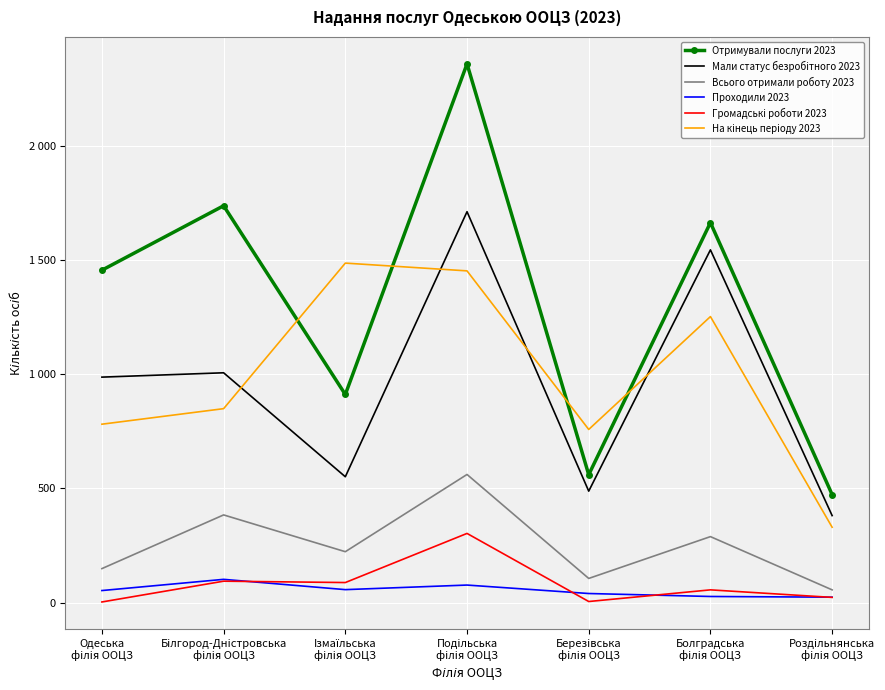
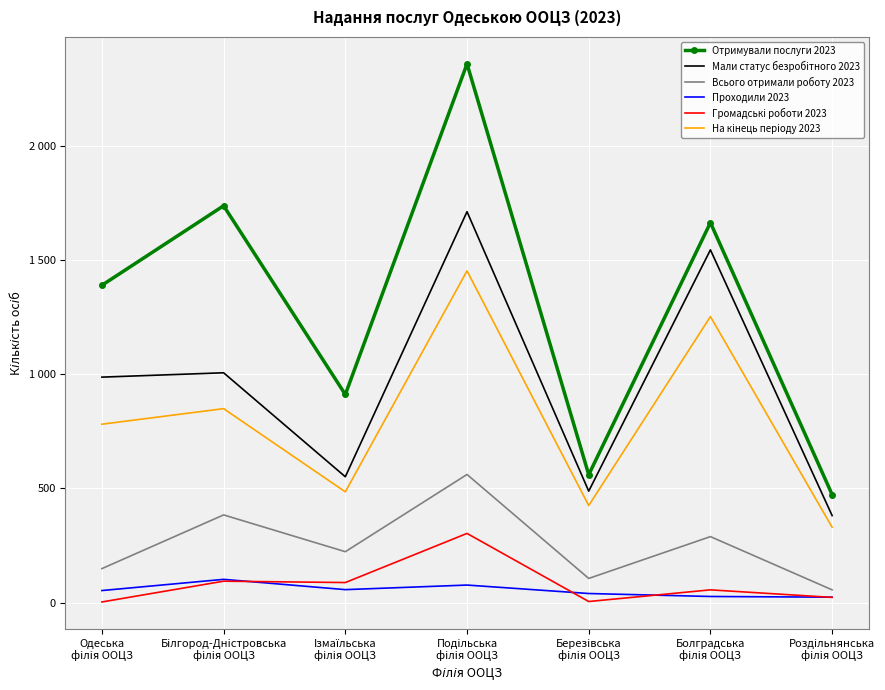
  {
    "Отримували послуги 2023": {
-     "Одеська філія ООЦЗ": 1460,
+     "Одеська філія ООЦЗ": 1390,
      "Білгород-Днiстровська філія ООЦЗ": 1740,
      "Iзмаїльська філія ООЦЗ": 910,
      "Подільська філія ООЦЗ": 2360,
      "Березiвська філія ООЦЗ": 560,
      "Болградська філія ООЦЗ": 1660,
      "Роздiльнянська філія ООЦЗ": 470
    },
    "Мали статус безробітного 2023": {
      "Одеська філія ООЦЗ": 990,
      "Білгород-Днiстровська філія ООЦЗ": 1010,
      "Iзмаїльська філія ООЦЗ": 550,
      "Подільська філія ООЦЗ": 1710,
      "Березiвська філія ООЦЗ": 490,
      "Болградська філія ООЦЗ": 1540,
      "Роздiльнянська філія ООЦЗ": 380
    },
    "Всього отримали роботу 2023": {
      "Одеська філія ООЦЗ": 150,
      "Білгород-Днiстровська філія ООЦЗ": 380,
      "Iзмаїльська філія ООЦЗ": 220,
      "Подільська філія ООЦЗ": 560,
      "Березiвська філія ООЦЗ": 110,
      "Болградська філія ООЦЗ": 290,
      "Роздiльнянська філія ООЦЗ": 60
    },
    "Проходили 2023": {
      "Одеська філія ООЦЗ": 50,
      "Iзмаїльська філія ООЦЗ": 60,
      "Подільська філія ООЦЗ": 80,
      "Березiвська філія ООЦЗ": 40,
      "Болградська філія ООЦЗ": 30
    },
    "Громадські роботи 2023": {
      "Одеська філія ООЦЗ": 0,
      "Iзмаїльська філія ООЦЗ": 90,
      "Подільська філія ООЦЗ": 300,
      "Березiвська філія ООЦЗ": 10,
      "Болградська філія ООЦЗ": 60
    },
    "На кінець періоду 2023": {
      "Одеська філія ООЦЗ": 780,
      "Білгород-Днiстровська філія ООЦЗ": 850,
-     "Iзмаїльська філія ООЦЗ": 1490,
+     "Iзмаїльська філія ООЦЗ": 490,
      "Подільська філія ООЦЗ": 1450,
-     "Березiвська філія ООЦЗ": 760,
+     "Березiвська філія ООЦЗ": 430,
      "Болградська філія ООЦЗ": 1250,
      "Роздiльнянська філія ООЦЗ": 330
    }
  }
